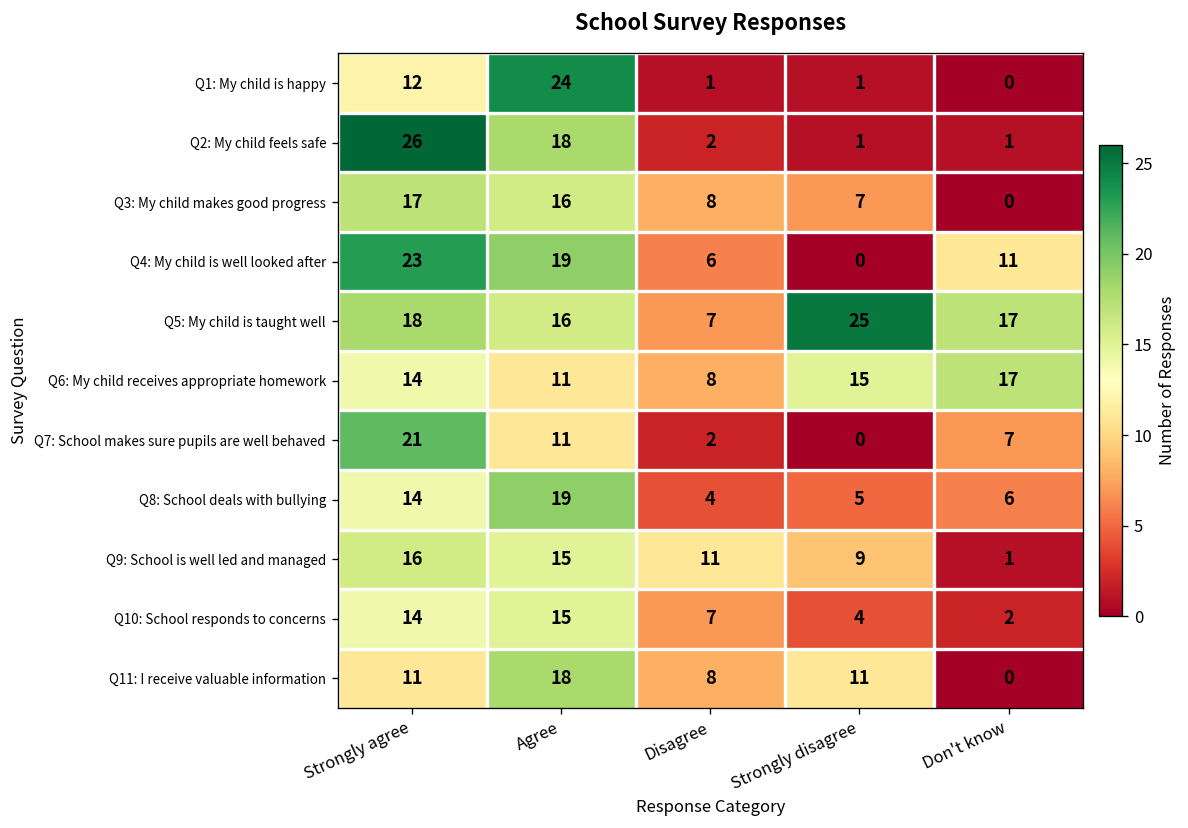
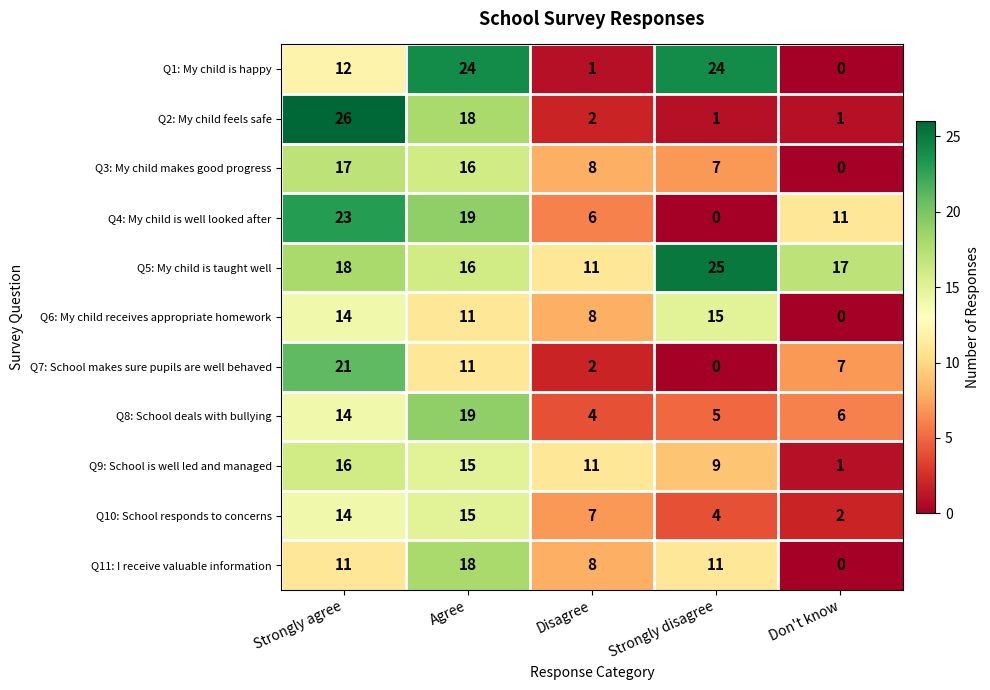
  {
    "Q1: My child is happy": {
      "Strongly agree": 12,
      "Agree": 24,
      "Disagree": 1,
-     "Strongly disagree": 1,
+     "Strongly disagree": 24,
      "Don't know": 0
    },
    "Q2: My child feels safe": {
      "Strongly agree": 26,
      "Agree": 18,
      "Disagree": 2,
      "Strongly disagree": 1,
      "Don't know": 1
    },
    "Q3: My child makes good progress": {
      "Strongly agree": 17,
      "Agree": 16,
      "Disagree": 8,
      "Strongly disagree": 7,
      "Don't know": 0
    },
    "Q4: My child is well looked after": {
      "Strongly agree": 23,
      "Agree": 19,
      "Disagree": 6,
      "Strongly disagree": 0,
      "Don't know": 11
    },
    "Q5: My child is taught well": {
      "Strongly agree": 18,
      "Agree": 16,
-     "Disagree": 7,
+     "Disagree": 11,
      "Strongly disagree": 25,
      "Don't know": 17
    },
    "Q6: My child receives appropriate homework": {
      "Strongly agree": 14,
      "Agree": 11,
      "Disagree": 8,
      "Strongly disagree": 15,
-     "Don't know": 17
+     "Don't know": 0
    },
    "Q7: School makes sure pupils are well behaved": {
      "Strongly agree": 21,
      "Agree": 11,
      "Disagree": 2,
      "Strongly disagree": 0,
      "Don't know": 7
    },
    "Q8: School deals with bullying": {
      "Strongly agree": 14,
      "Agree": 19,
      "Disagree": 4,
      "Strongly disagree": 5,
      "Don't know": 6
    },
    "Q9: School is well led and managed": {
      "Strongly agree": 16,
      "Agree": 15,
      "Disagree": 11,
      "Strongly disagree": 9,
      "Don't know": 1
    },
    "Q10: School responds to concerns": {
      "Strongly agree": 14,
      "Agree": 15,
      "Disagree": 7,
      "Strongly disagree": 4,
      "Don't know": 2
    },
    "Q11: I receive valuable information": {
      "Strongly agree": 11,
      "Agree": 18,
      "Disagree": 8,
      "Strongly disagree": 11,
      "Don't know": 0
    }
  }
